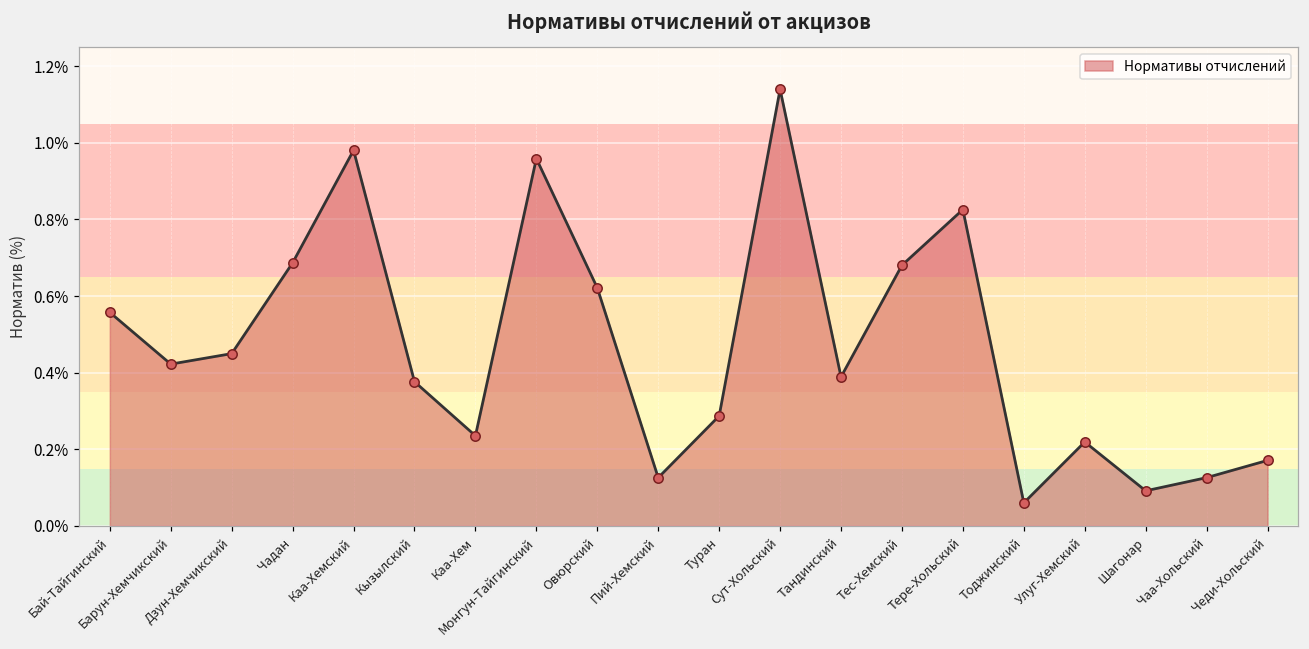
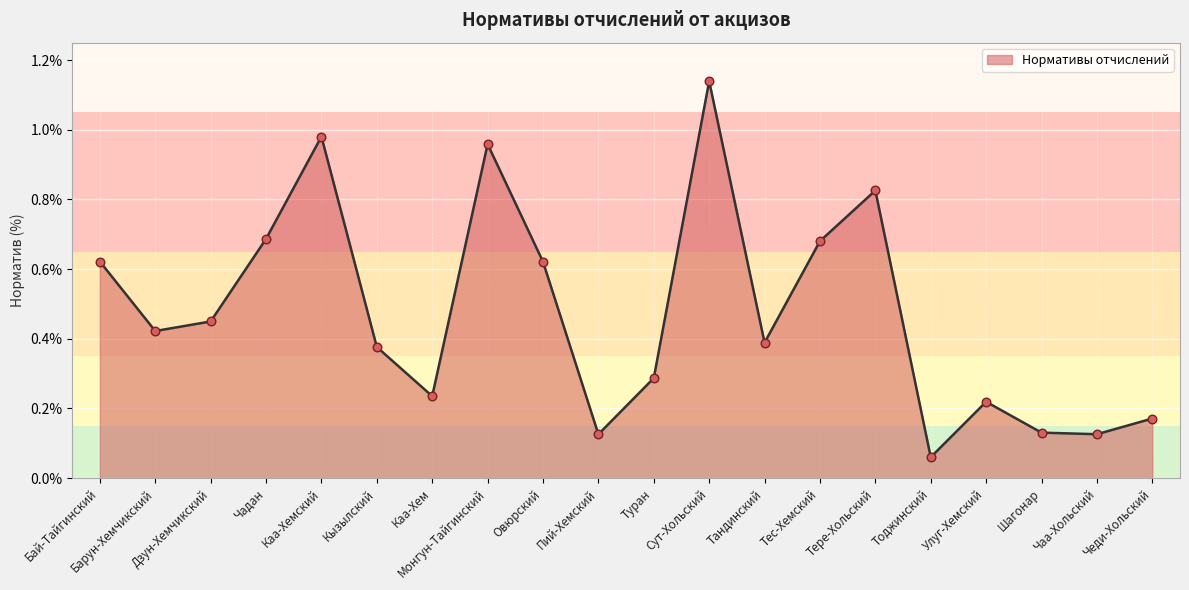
  {
-   "Бай-Тайгинский": "0.56%",
+   "Бай-Тайгинский": "0.62%",
    "Барун-Хемчикский": "0.42%",
    "Дзун-Хемчикский": "0.45%",
    "Чадан": "0.69%",
    "Каа-Хемский": "0.98%",
    "Кызылский": "0.38%",
    "Каа-Хем": "0.24%",
    "Монгун-Тайгинский": "0.96%",
    "Овюрский": "0.62%",
    "Пий-Хемский": "0.13%",
    "Туран": "0.29%",
    "Сут-Хольский": "1.14%",
    "Тандинский": "0.39%",
    "Тес-Хемский": "0.68%",
    "Тере-Хольский": "0.83%",
    "Тоджинский": "0.06%",
    "Улуг-Хемский": "0.22%",
-   "Шагонар": "0.09%",
+   "Шагонар": "0.13%",
    "Чаа-Хольский": "0.13%",
    "Чеди-Хольский": "0.17%"
  }
